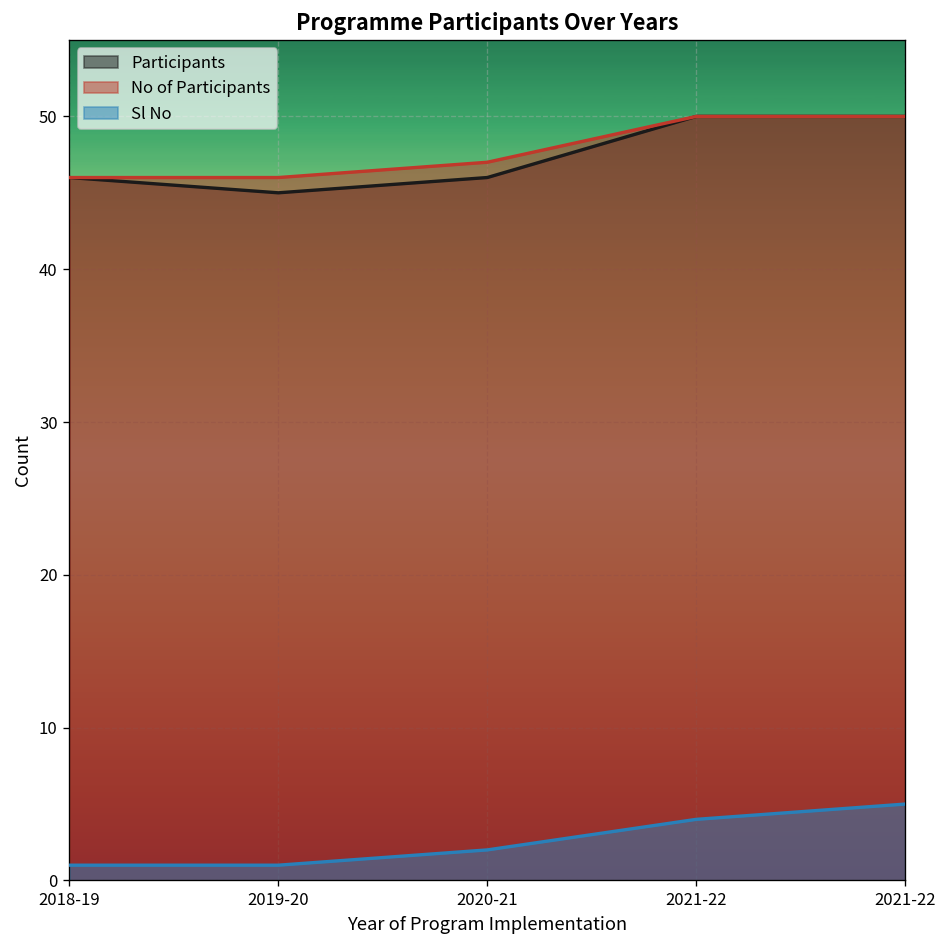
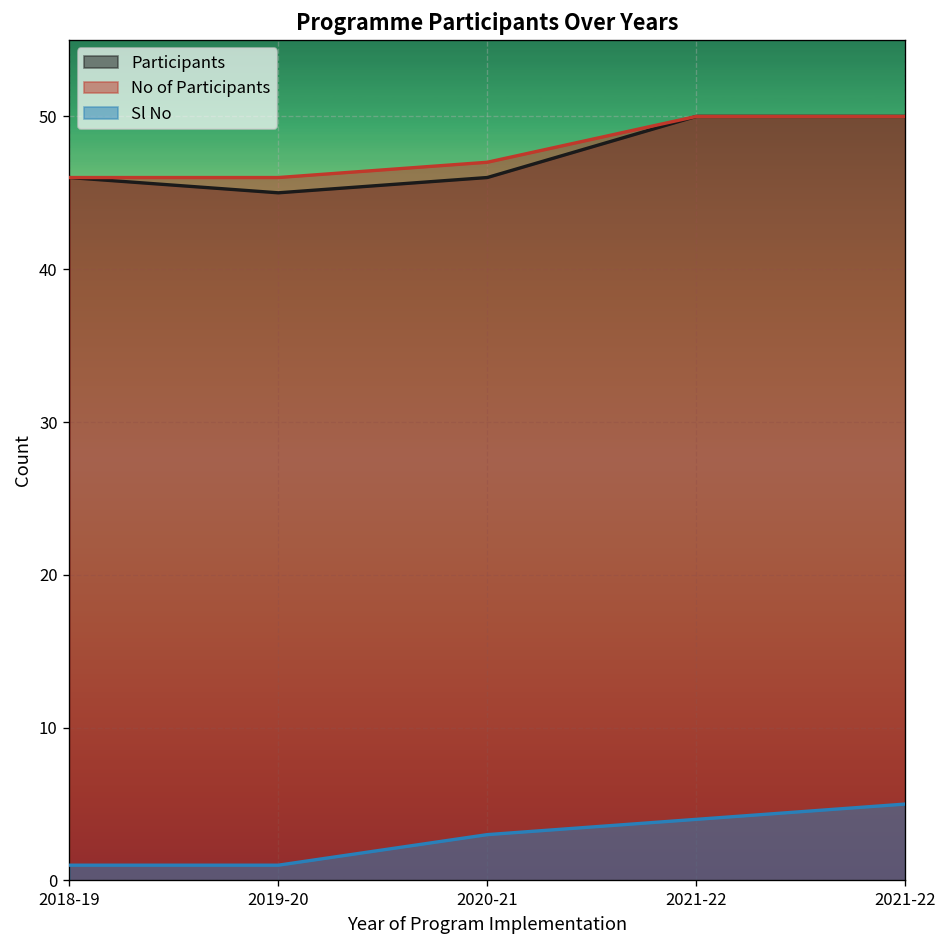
  {
    "Participants": {
      "2019-20": 45,
      "2020-21": 46
    },
    "No of Participants": {
      "2019-20": 46,
      "2020-21": 47
    },
    "Sl No": {
      "2018-19": 1,
      "2019-20": 1,
-     "2020-21": 2
+     "2020-21": 3
    }
  }
